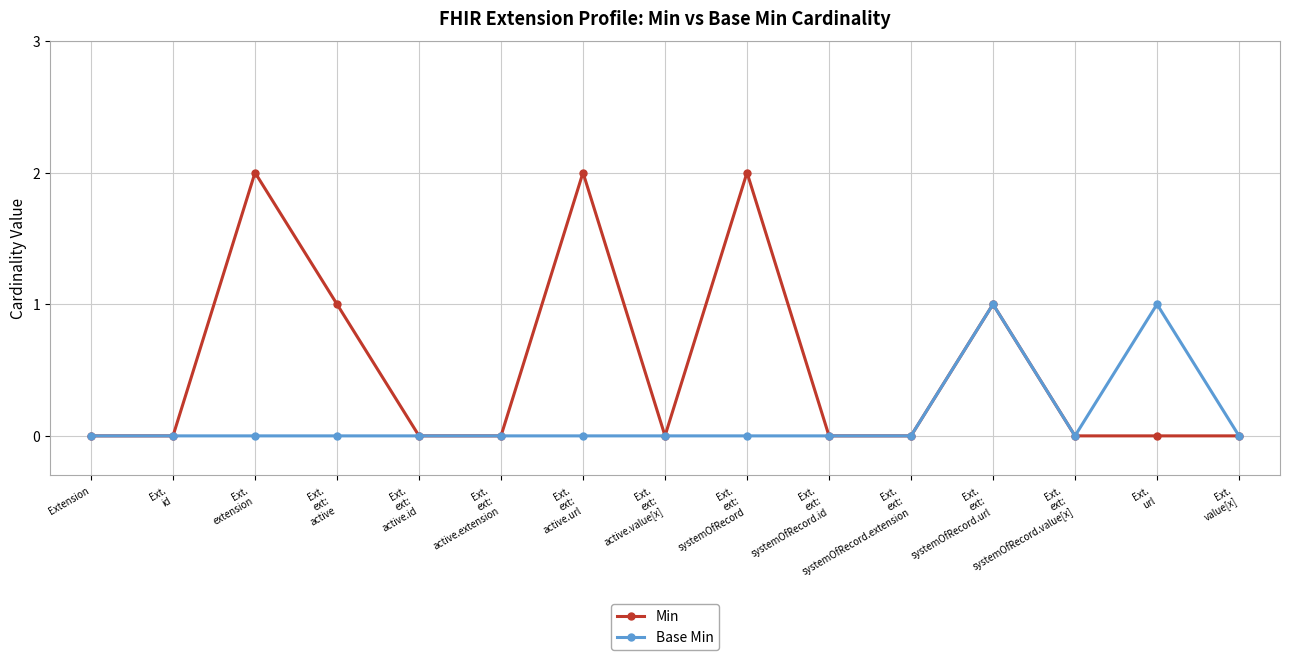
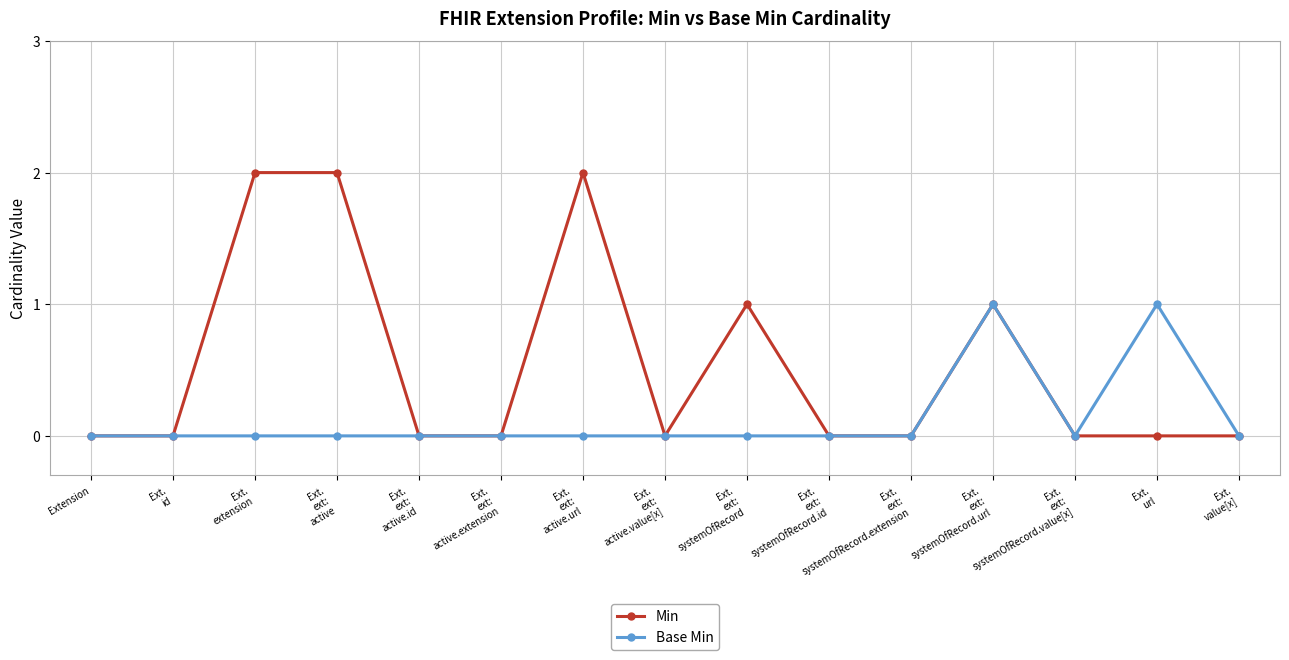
  {
    "Min": {
      "Ext. extension": 2,
-     "Ext. ext: active": 1,
+     "Ext. ext: active": 2,
      "Ext. ext: active.url": 2,
-     "Ext. ext: systemOfRecord": 2,
+     "Ext. ext: systemOfRecord": 1,
      "Ext. url": 0
    },
    "Base Min": {
      "Ext. extension": 0,
      "Ext. ext: active": 0,
      "Ext. ext: active.url": 0,
      "Ext. ext: systemOfRecord": 0,
      "Ext. url": 1
    }
  }
